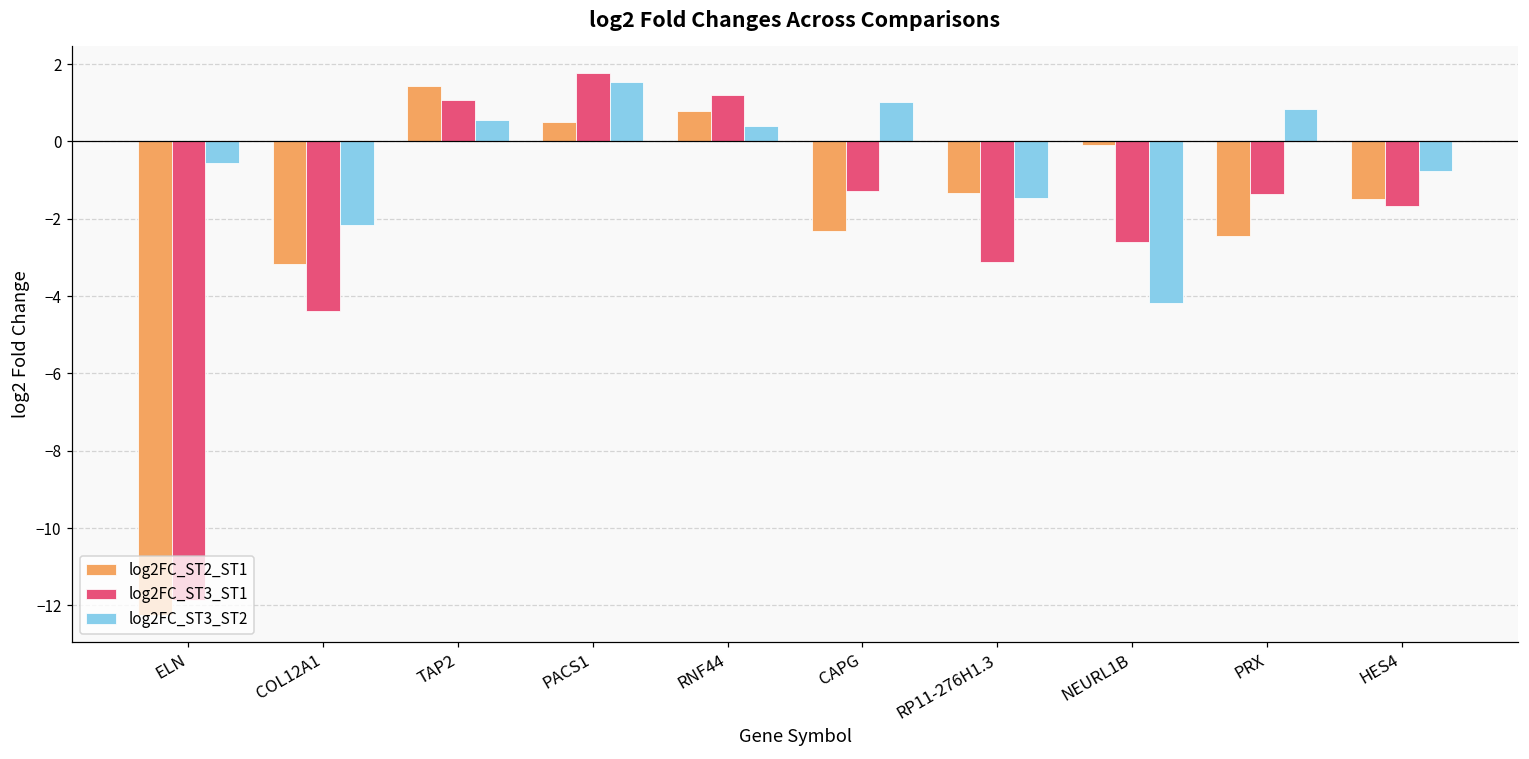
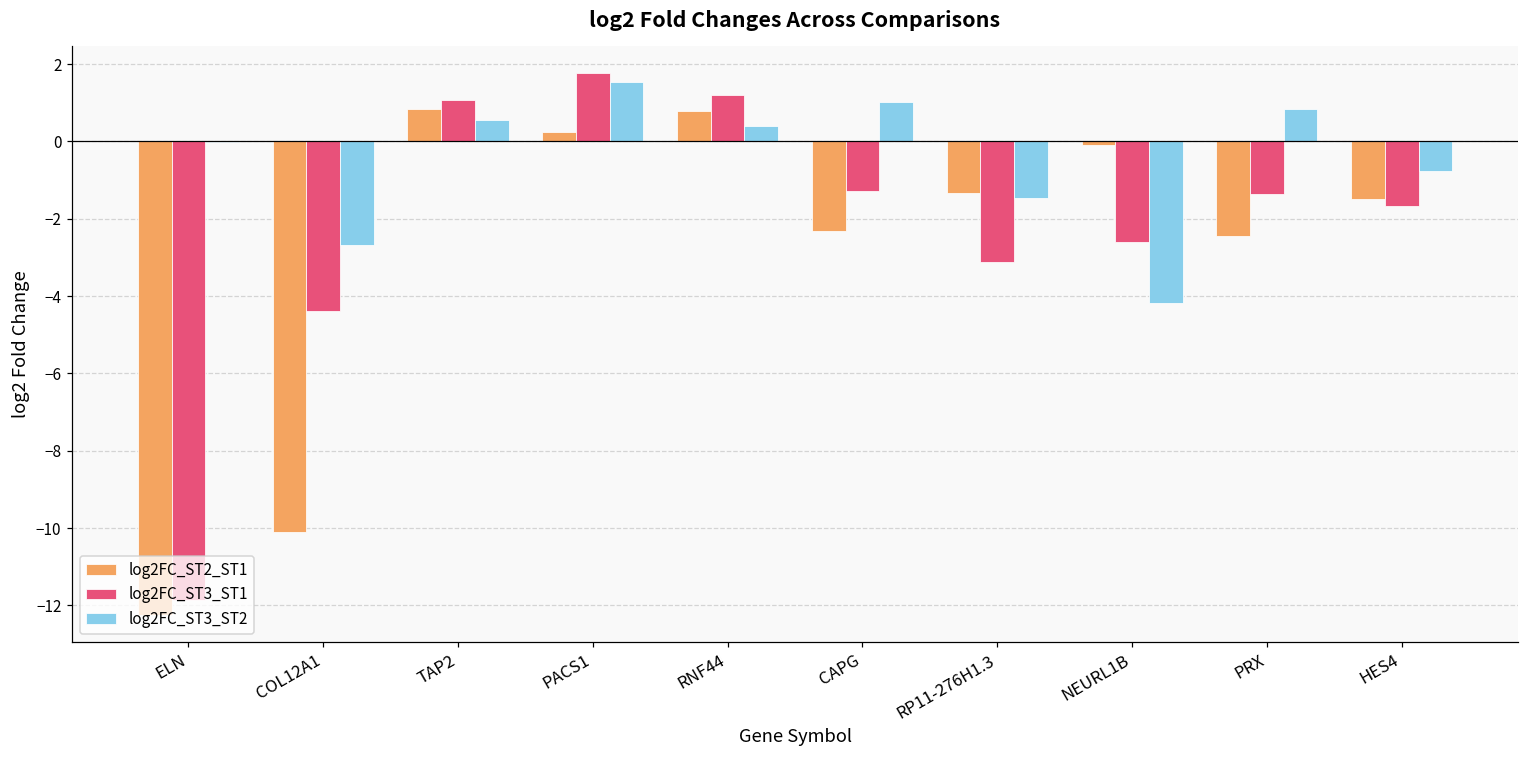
  {
    "log2FC_ST2_ST1": {
-     "COL12A1": -3.2,
-     "TAP2": 1.4,
-     "PACS1": 0.5,
+     "COL12A1": -10.1,
+     "TAP2": 0.8,
+     "PACS1": 0.2,
      "RNF44": 0.8,
      "CAPG": -2.3,
      "RP11-276H1.3": -1.3,
      "NEURL1B": -0.1,
      "PRX": -2.5,
      "HES4": -1.5
    },
    "log2FC_ST3_ST1": {
      "COL12A1": -4.4,
      "TAP2": 1.1,
      "PACS1": 1.8,
      "RNF44": 1.2,
      "CAPG": -1.3,
      "RP11-276H1.3": -3.1,
      "NEURL1B": -2.6,
      "PRX": -1.4,
      "HES4": -1.7
    },
    "log2FC_ST3_ST2": {
-     "ELN": -0.6,
-     "COL12A1": -2.2,
+     "ELN": 0.0,
+     "COL12A1": -2.7,
      "TAP2": 0.6,
      "PACS1": 1.5,
      "RNF44": 0.4,
      "CAPG": 1.0,
      "RP11-276H1.3": -1.5,
      "NEURL1B": -4.2,
      "PRX": 0.8,
      "HES4": -0.8
    }
  }
